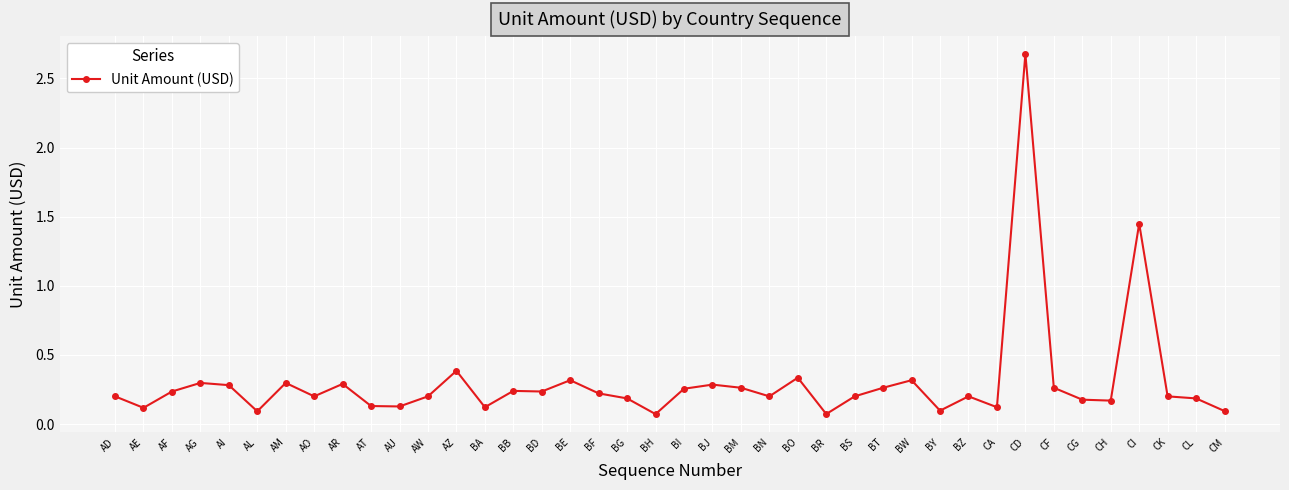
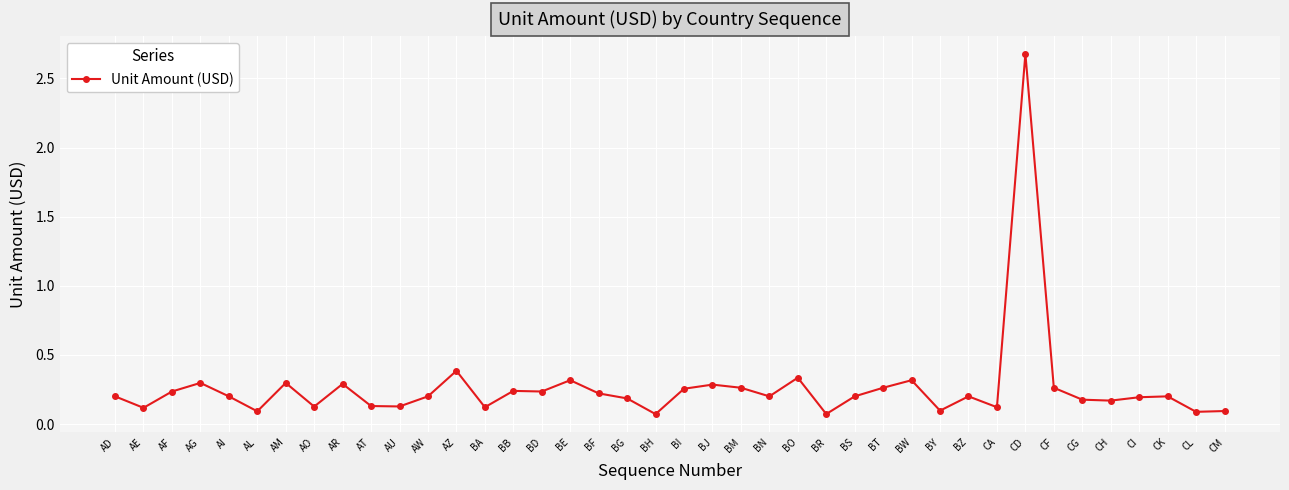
  {
    "AD": 0.20,
    "AE": 0.12,
    "AF": 0.24,
    "AG": 0.30,
-   "AI": 0.28,
+   "AI": 0.20,
    "AL": 0.09,
    "AM": 0.30,
-   "AO": 0.20,
+   "AO": 0.13,
    "AR": 0.29,
    "AT": 0.13,
    "AU": 0.13,
    "AW": 0.20,
    "AZ": 0.39,
    "BA": 0.12,
    "BB": 0.24,
    "BD": 0.24,
    "BE": 0.32,
    "BF": 0.22,
    "BG": 0.19,
    "BH": 0.07,
    "BI": 0.26,
    "BJ": 0.29,
    "BM": 0.26,
    "BN": 0.20,
    "BO": 0.34,
    "BR": 0.07,
    "BS": 0.20,
    "BT": 0.26,
    "BW": 0.32,
    "BY": 0.10,
    "BZ": 0.20,
    "CA": 0.12,
    "CD": 2.68,
    "CF": 0.26,
    "CG": 0.18,
    "CH": 0.17,
-   "CI": 1.45,
+   "CI": 0.19,
    "CK": 0.20,
-   "CL": 0.19,
+   "CL": 0.09,
    "CM": 0.09
  }
